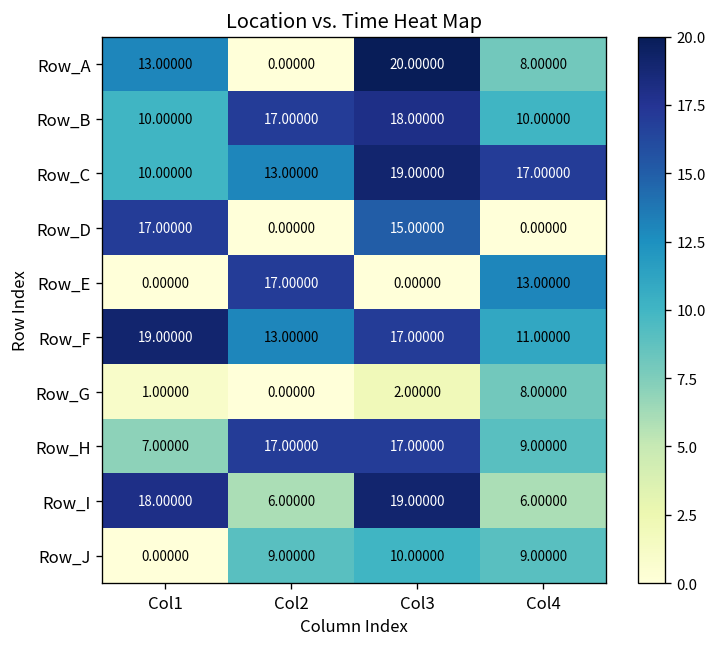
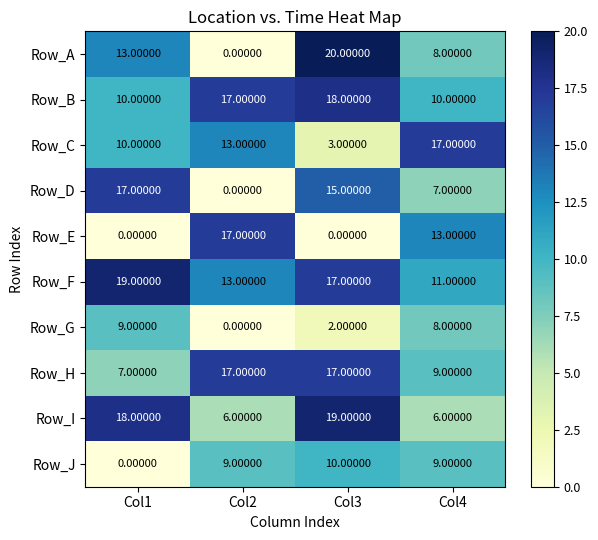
  {
    "Row_A": {
      "Col1": 13.00000,
      "Col2": 0.00000,
      "Col3": 20.00000,
      "Col4": 8.00000
    },
    "Row_B": {
      "Col1": 10.00000,
      "Col2": 17.00000,
      "Col3": 18.00000,
      "Col4": 10.00000
    },
    "Row_C": {
      "Col1": 10.00000,
      "Col2": 13.00000,
-     "Col3": 19.00000,
+     "Col3": 3.00000,
      "Col4": 17.00000
    },
    "Row_D": {
      "Col1": 17.00000,
      "Col2": 0.00000,
      "Col3": 15.00000,
-     "Col4": 0.00000
+     "Col4": 7.00000
    },
    "Row_E": {
      "Col1": 0.00000,
      "Col2": 17.00000,
      "Col3": 0.00000,
      "Col4": 13.00000
    },
    "Row_F": {
      "Col1": 19.00000,
      "Col2": 13.00000,
      "Col3": 17.00000,
      "Col4": 11.00000
    },
    "Row_G": {
-     "Col1": 1.00000,
+     "Col1": 9.00000,
      "Col2": 0.00000,
      "Col3": 2.00000,
      "Col4": 8.00000
    },
    "Row_H": {
      "Col1": 7.00000,
      "Col2": 17.00000,
      "Col3": 17.00000,
      "Col4": 9.00000
    },
    "Row_I": {
      "Col1": 18.00000,
      "Col2": 6.00000,
      "Col3": 19.00000,
      "Col4": 6.00000
    },
    "Row_J": {
      "Col1": 0.00000,
      "Col2": 9.00000,
      "Col3": 10.00000,
      "Col4": 9.00000
    }
  }
